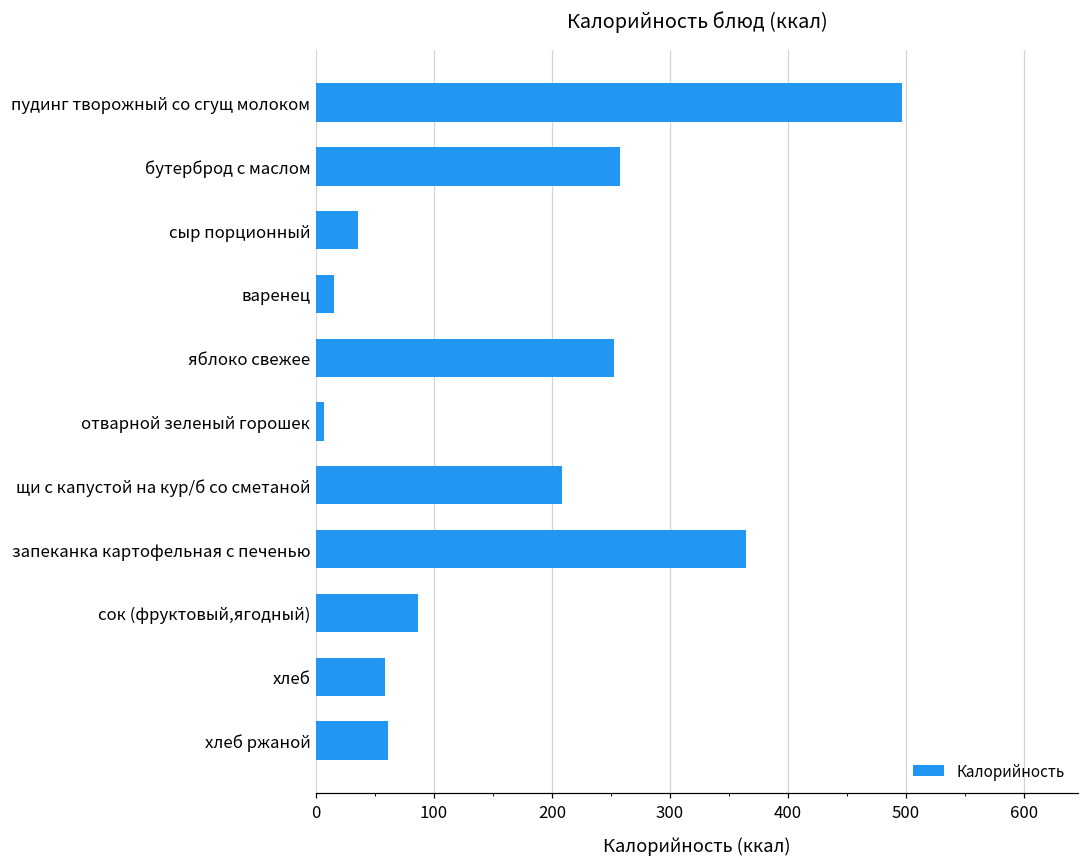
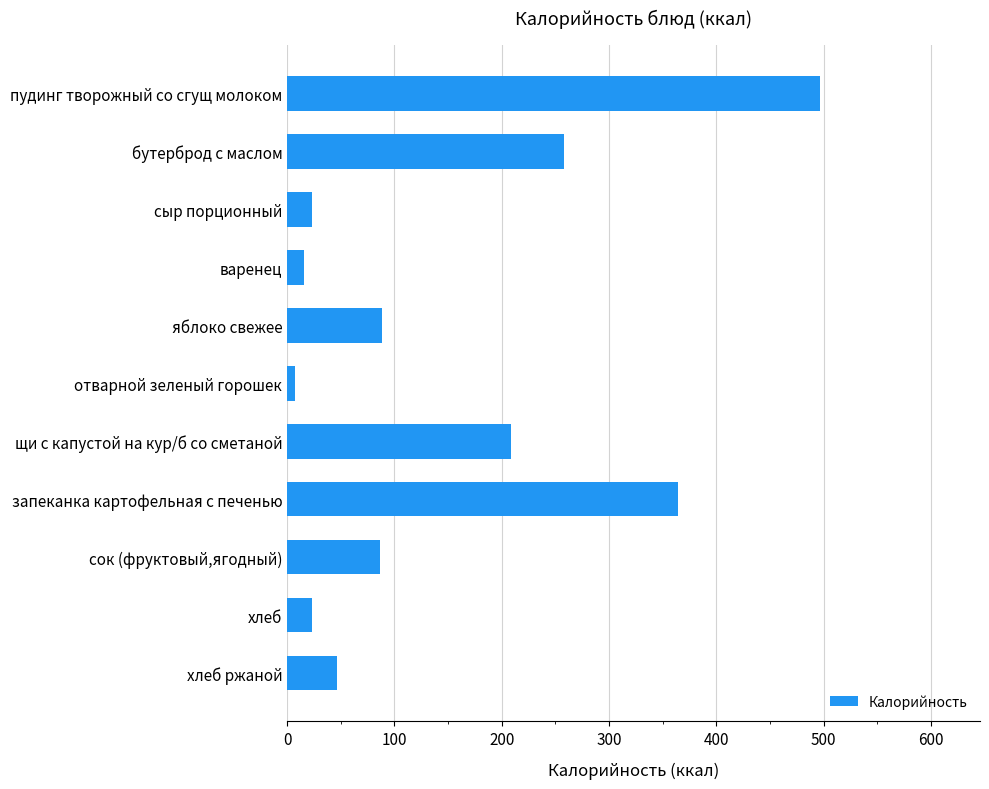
  {
    "пудинг творожный со сгущ молоком": 497,
    "бутерброд с маслом": 258,
-   "сыр порционный": 35,
+   "сыр порционный": 23,
    "варенец": 15,
-   "яблоко свежее": 252,
+   "яблоко свежее": 89,
    "отварной зеленый горошек": 7,
    "щи с капустой на кур/б со сметаной": 209,
    "запеканка картофельная с печенью": 364,
    "сок (фруктовый,ягодный)": 87,
-   "хлеб": 59,
-   "хлеб ржаной": 61
+   "хлеб": 23,
+   "хлеб ржаной": 47
  }
